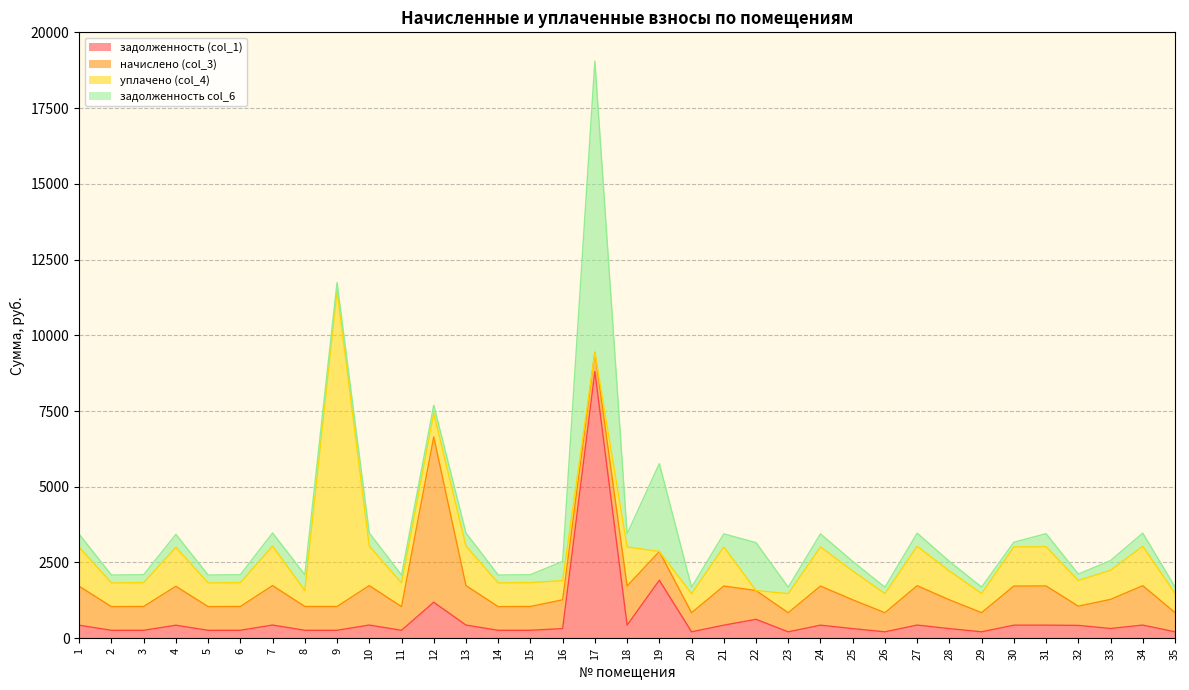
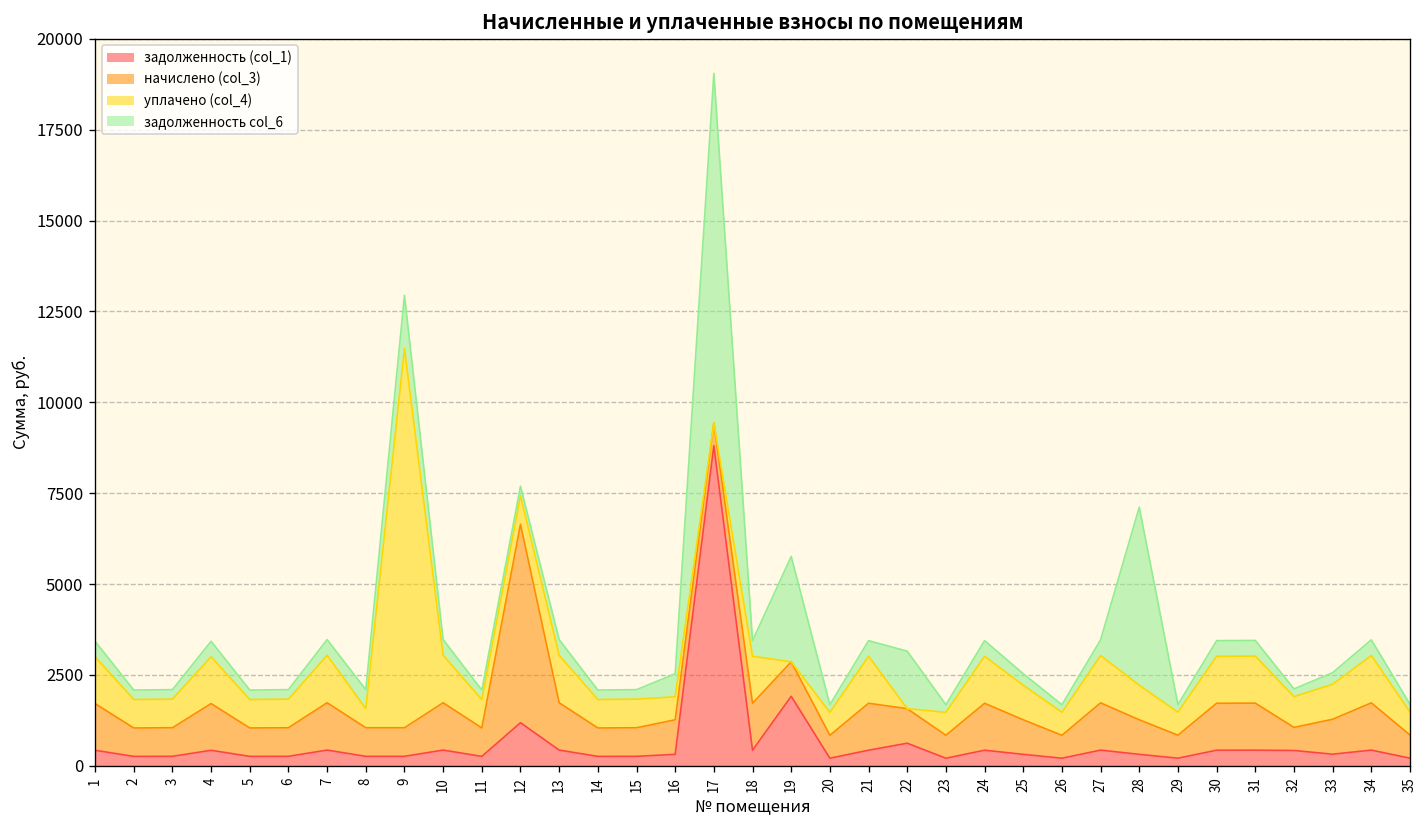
  {
    "задолженность (col_1)": {
      "1": 400,
      "2": 300,
      "3": 300,
      "4": 400,
      "5": 300,
      "6": 300,
      "7": 400,
      "8": 300,
      "9": 300,
      "10": 400,
      "11": 300,
      "12": 1200,
      "13": 400,
      "14": 300,
      "15": 300,
      "16": 300,
      "17": 8800,
      "18": 400,
      "19": 1900,
      "20": 200,
      "21": 400,
      "22": 600,
      "23": 200,
      "24": 400,
      "25": 300,
      "26": 200,
      "27": 400,
      "28": 300,
      "29": 200,
      "30": 400,
      "31": 400,
      "32": 400,
      "33": 300,
      "34": 400,
      "35": 200
    },
    "начислено (col_3)": {
      "1": 1300,
      "2": 800,
      "3": 800,
      "4": 1300,
      "5": 800,
      "6": 800,
      "7": 1300,
      "8": 800,
      "9": 800,
      "10": 1300,
      "11": 800,
      "12": 5500,
      "13": 1300,
      "14": 800,
      "15": 800,
      "16": 1000,
      "18": 1300,
      "20": 600,
      "21": 1300,
      "23": 600,
      "24": 1300,
      "25": 1000,
      "26": 600,
      "27": 1300,
      "28": 1000,
      "29": 600,
      "30": 1300,
      "31": 1300,
      "32": 600,
      "33": 1000,
      "34": 1300,
      "35": 600
    },
    "уплачено (col_4)": {
      "1": 1300,
      "2": 800,
      "3": 800,
      "4": 1300,
      "5": 800,
      "6": 800,
      "7": 1300,
      "8": 500,
      "9": 10400,
      "10": 1300,
      "11": 800,
      "12": 800,
      "13": 1300,
      "14": 800,
      "15": 800,
      "16": 600,
      "18": 1300,
      "20": 600,
      "21": 1300,
      "23": 600,
      "24": 1300,
      "25": 1000,
      "26": 600,
      "27": 1300,
      "28": 1000,
      "29": 600,
      "30": 1300,
      "31": 1300,
      "32": 800,
      "33": 1000,
      "34": 1300,
      "35": 600
    },
    "задолженность col_6": {
      "1": 400,
      "2": 300,
      "3": 300,
      "4": 400,
      "5": 300,
      "6": 300,
      "7": 400,
      "8": 500,
-     "9": 300,
+     "9": 1500,
      "10": 400,
      "11": 300,
      "12": 300,
      "13": 400,
      "14": 300,
      "15": 300,
      "16": 600,
      "17": 9600,
      "18": 400,
      "19": 2900,
      "20": 200,
      "21": 400,
      "22": 1600,
      "23": 200,
      "24": 400,
      "25": 300,
      "26": 200,
      "27": 400,
-     "28": 300,
+     "28": 4900,
      "29": 200,
-     "30": 200,
+     "30": 400,
      "31": 400,
      "32": 200,
      "33": 300,
      "34": 400,
      "35": 200
    }
  }
